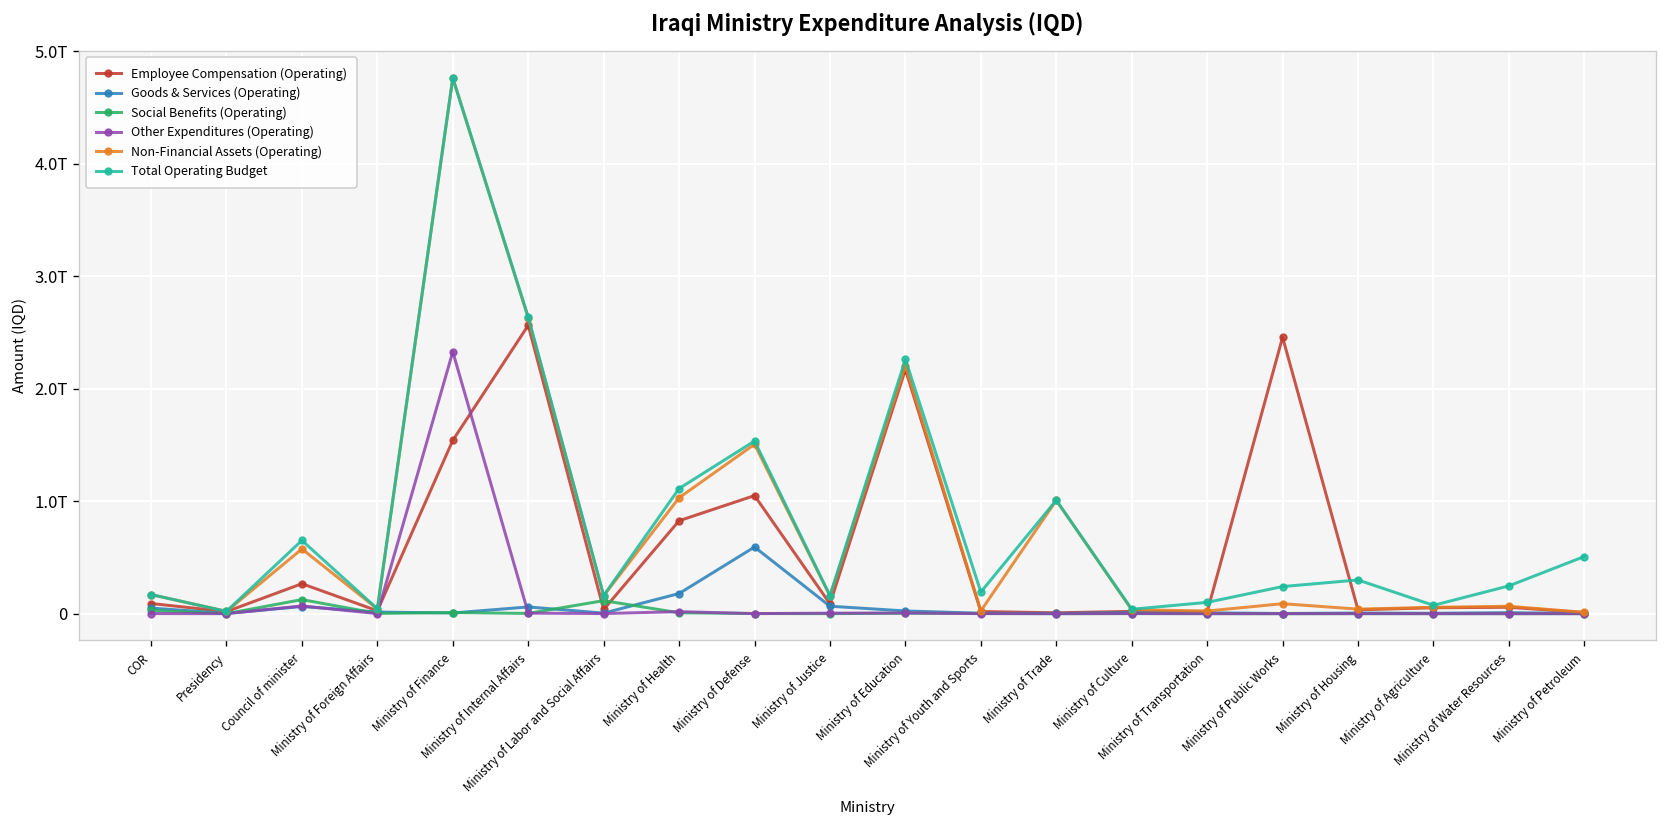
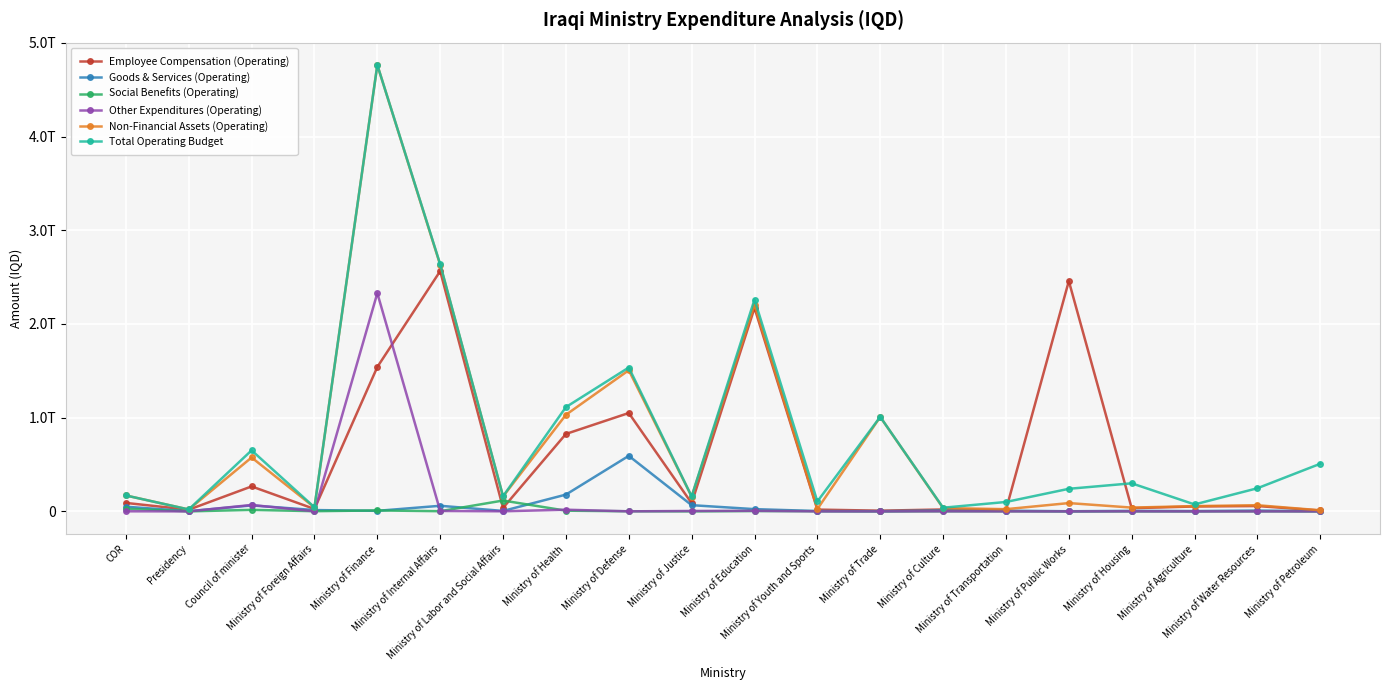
  {
    "Employee Compensation (Operating)": {
      "COR": "0.1T",
      "Council of minister": "0.3T",
      "Ministry of Finance": "1.5T",
      "Ministry of Internal Affairs": "2.6T",
      "Ministry of Labor and Social Affairs": "0.0T",
      "Ministry of Health": "0.8T",
      "Ministry of Defense": "1.0T",
      "Ministry of Education": "2.2T",
      "Ministry of Public Works": "2.5T"
    },
    "Goods & Services (Operating)": {
      "Ministry of Internal Affairs": "0.1T",
      "Ministry of Health": "0.2T",
      "Ministry of Defense": "0.6T"
    },
    "Social Benefits (Operating)": {
-     "Council of minister": "0.1T",
+     "Council of minister": "0.0T",
      "Ministry of Labor and Social Affairs": "0.1T"
    },
    "Other Expenditures (Operating)": {
      "COR": "0.0T",
      "Ministry of Finance": "2.3T"
    },
    "Non-Financial Assets (Operating)": {
      "Council of minister": "0.6T",
      "Ministry of Health": "1.0T",
      "Ministry of Defense": "1.5T",
      "Ministry of Education": "2.2T",
      "Ministry of Public Works": "0.1T"
    },
    "Total Operating Budget": {
      "Council of minister": "0.7T",
      "Ministry of Health": "1.1T",
      "Ministry of Defense": "1.5T",
      "Ministry of Education": "2.3T",
-     "Ministry of Youth and Sports": "0.2T",
+     "Ministry of Youth and Sports": "0.1T",
      "Ministry of Transportation": "0.1T",
      "Ministry of Public Works": "0.2T",
      "Ministry of Housing": "0.3T",
      "Ministry of Water Resources": "0.2T",
      "Ministry of Petroleum": "0.5T"
    }
  }
